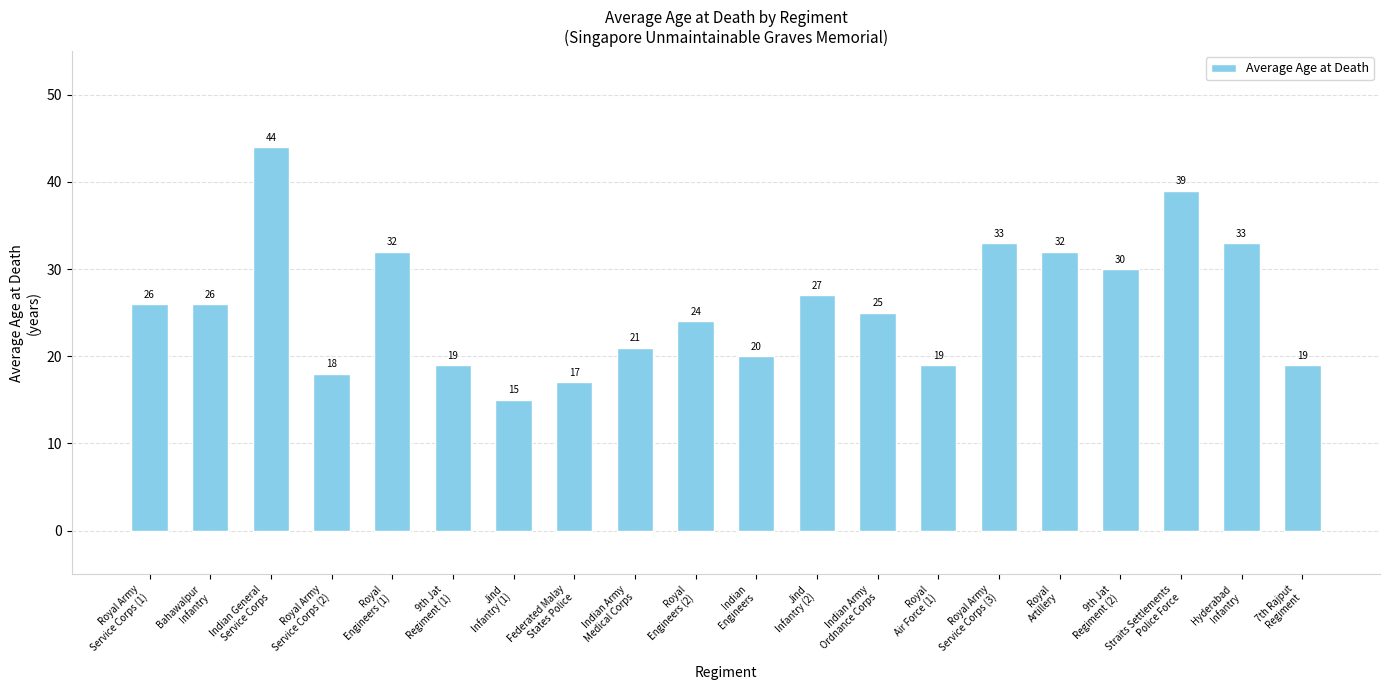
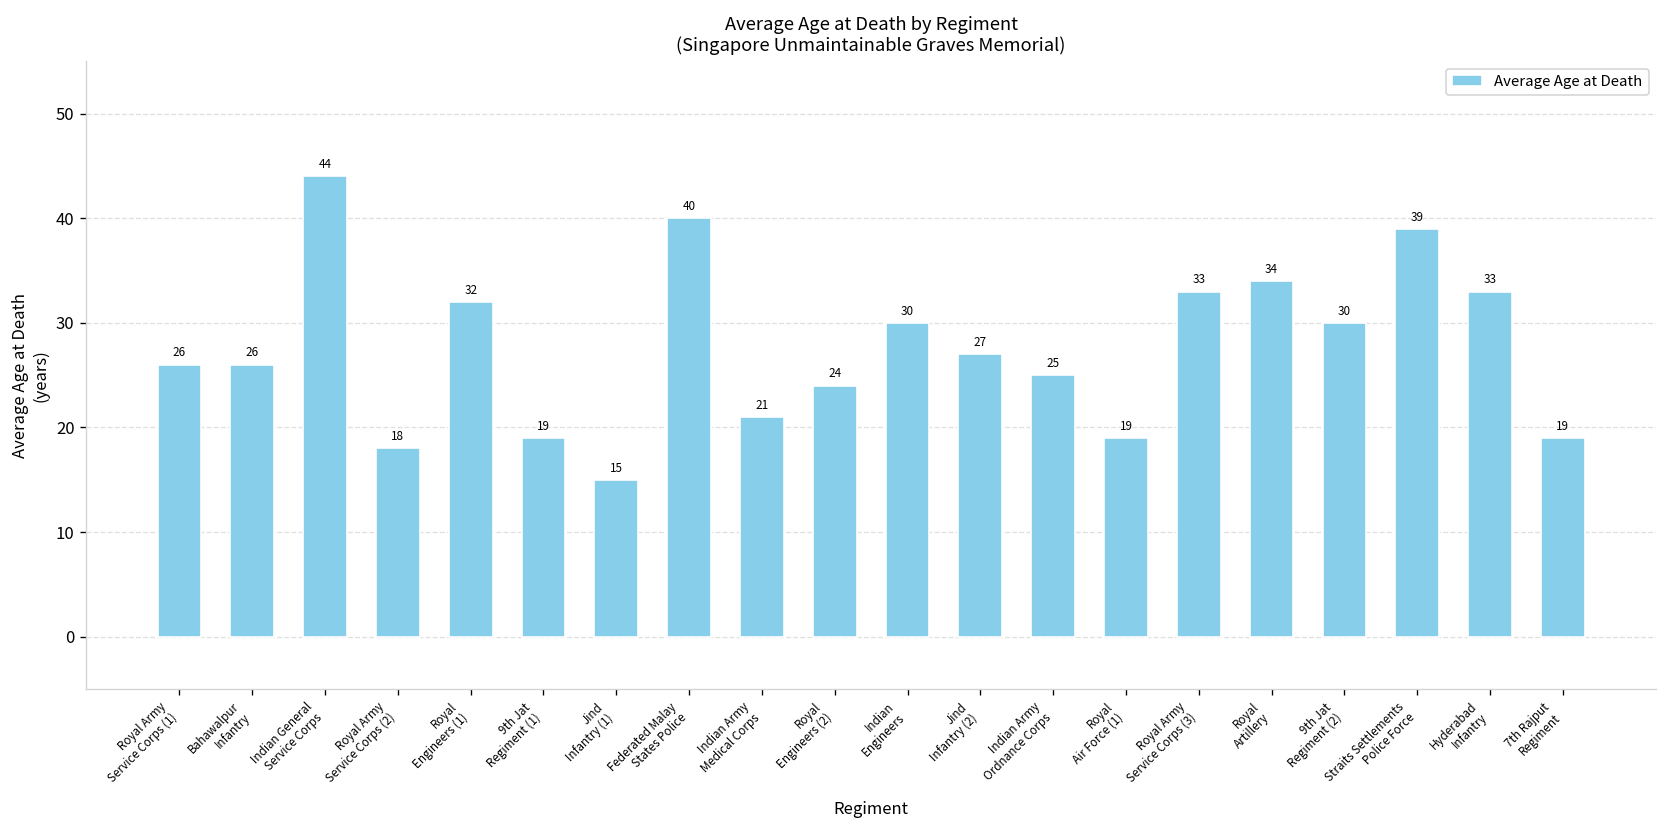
  {
    "Royal Army Service Corps (1)": 26,
    "Bahawalpur Infantry": 26,
    "Indian General Service Corps": 44,
    "Royal Army Service Corps (2)": 18,
    "Royal Engineers (1)": 32,
    "9th Jat Regiment (1)": 19,
    "Jind Infantry (1)": 15,
-   "Federated Malay States Police": 17,
+   "Federated Malay States Police": 40,
    "Indian Army Medical Corps": 21,
    "Royal Engineers (2)": 24,
-   "Indian Engineers": 20,
+   "Indian Engineers": 30,
    "Jind Infantry (2)": 27,
    "Indian Army Ordnance Corps": 25,
    "Royal Air Force (1)": 19,
    "Royal Army Service Corps (3)": 33,
-   "Royal Artillery": 32,
+   "Royal Artillery": 34,
    "9th Jat Regiment (2)": 30,
    "Straits Settlements Police Force": 39,
    "Hyderabad Infantry": 33,
    "7th Rajput Regiment": 19
  }
